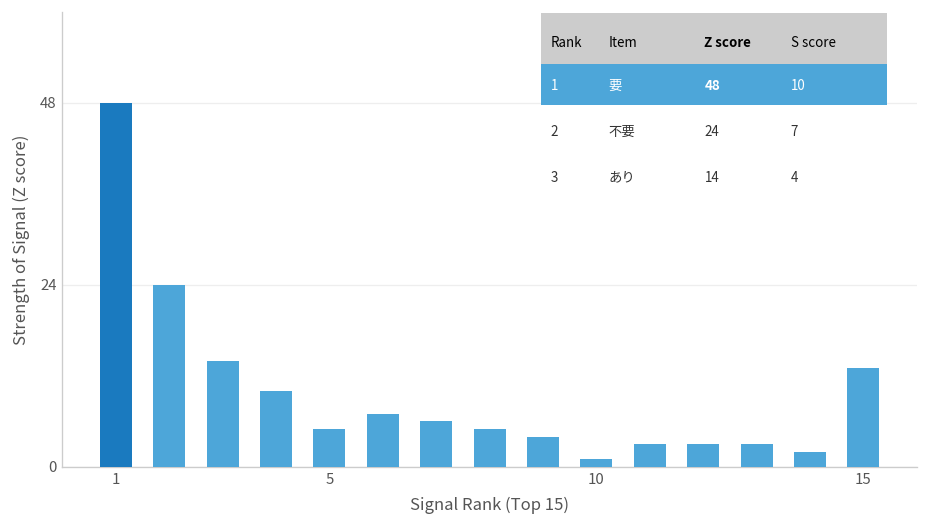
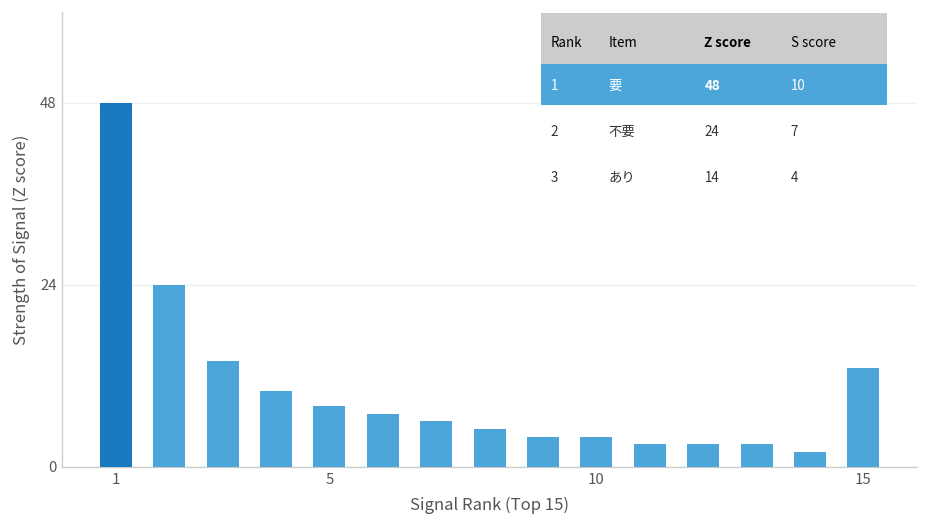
  {
    "1": 48,
-   "5": 5,
-   "10": 1,
+   "5": 8,
+   "10": 4,
    "15": 13
  }
